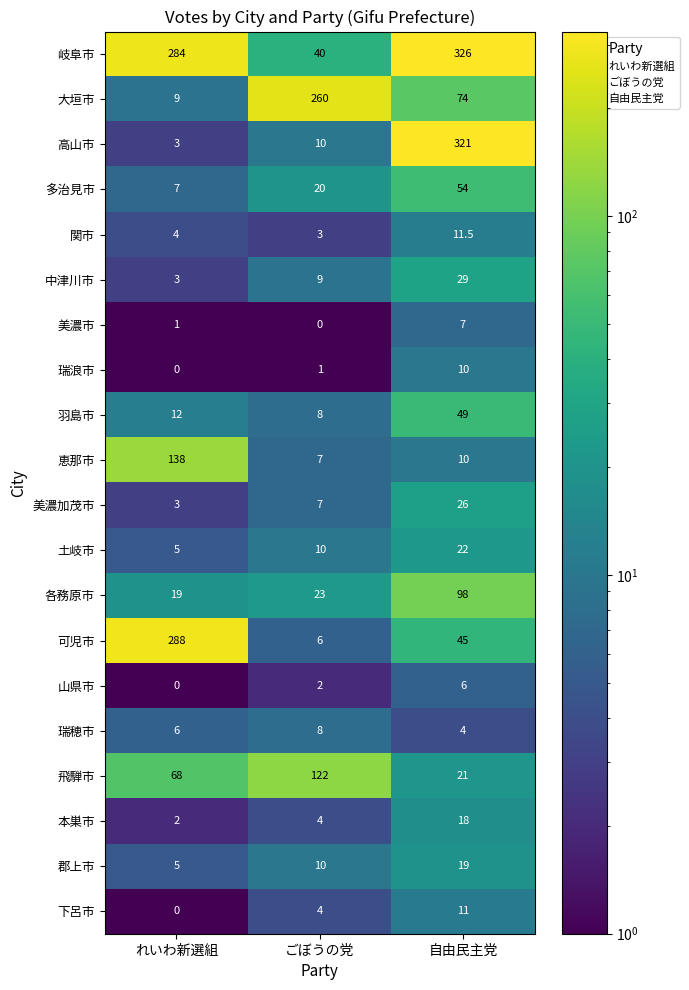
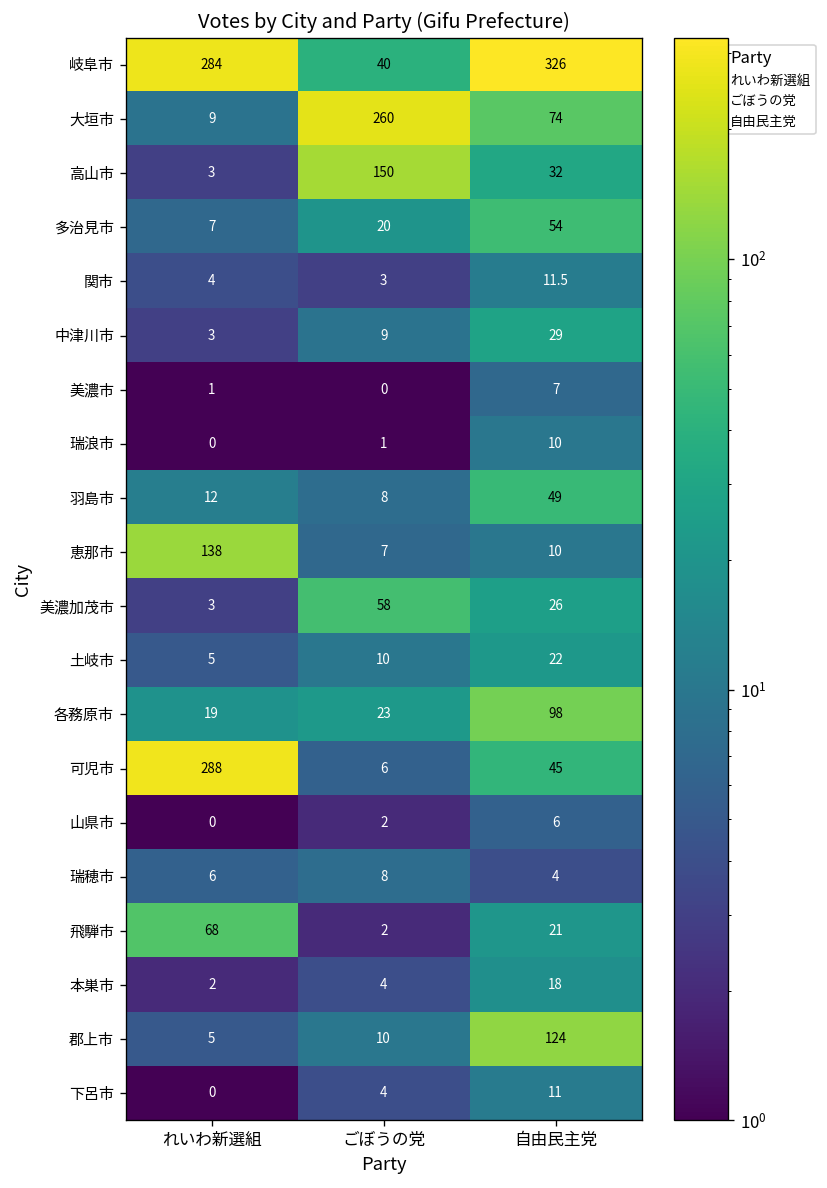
  {
    "岐阜市": {
      "れいわ新選組": 284,
      "ごぼうの党": 40,
      "自由民主党": 326
    },
    "大垣市": {
      "れいわ新選組": 9,
      "ごぼうの党": 260,
      "自由民主党": 74
    },
    "高山市": {
      "れいわ新選組": 3,
-     "ごぼうの党": 10,
-     "自由民主党": 321
+     "ごぼうの党": 150,
+     "自由民主党": 32
    },
    "多治見市": {
      "れいわ新選組": 7,
      "ごぼうの党": 20,
      "自由民主党": 54
    },
    "関市": {
      "れいわ新選組": 4,
      "ごぼうの党": 3,
      "自由民主党": 11.5
    },
    "中津川市": {
      "れいわ新選組": 3,
      "ごぼうの党": 9,
      "自由民主党": 29
    },
    "美濃市": {
      "れいわ新選組": 1,
      "ごぼうの党": 0,
      "自由民主党": 7
    },
    "瑞浪市": {
      "れいわ新選組": 0,
      "ごぼうの党": 1,
      "自由民主党": 10
    },
    "羽島市": {
      "れいわ新選組": 12,
      "ごぼうの党": 8,
      "自由民主党": 49
    },
    "恵那市": {
      "れいわ新選組": 138,
      "ごぼうの党": 7,
      "自由民主党": 10
    },
    "美濃加茂市": {
      "れいわ新選組": 3,
-     "ごぼうの党": 7,
+     "ごぼうの党": 58,
      "自由民主党": 26
    },
    "土岐市": {
      "れいわ新選組": 5,
      "ごぼうの党": 10,
      "自由民主党": 22
    },
    "各務原市": {
      "れいわ新選組": 19,
      "ごぼうの党": 23,
      "自由民主党": 98
    },
    "可児市": {
      "れいわ新選組": 288,
      "ごぼうの党": 6,
      "自由民主党": 45
    },
    "山県市": {
      "れいわ新選組": 0,
      "ごぼうの党": 2,
      "自由民主党": 6
    },
    "瑞穂市": {
      "れいわ新選組": 6,
      "ごぼうの党": 8,
      "自由民主党": 4
    },
    "飛騨市": {
      "れいわ新選組": 68,
-     "ごぼうの党": 122,
+     "ごぼうの党": 2,
      "自由民主党": 21
    },
    "本巣市": {
      "れいわ新選組": 2,
      "ごぼうの党": 4,
      "自由民主党": 18
    },
    "郡上市": {
      "れいわ新選組": 5,
      "ごぼうの党": 10,
-     "自由民主党": 19
+     "自由民主党": 124
    },
    "下呂市": {
      "れいわ新選組": 0,
      "ごぼうの党": 4,
      "自由民主党": 11
    }
  }
